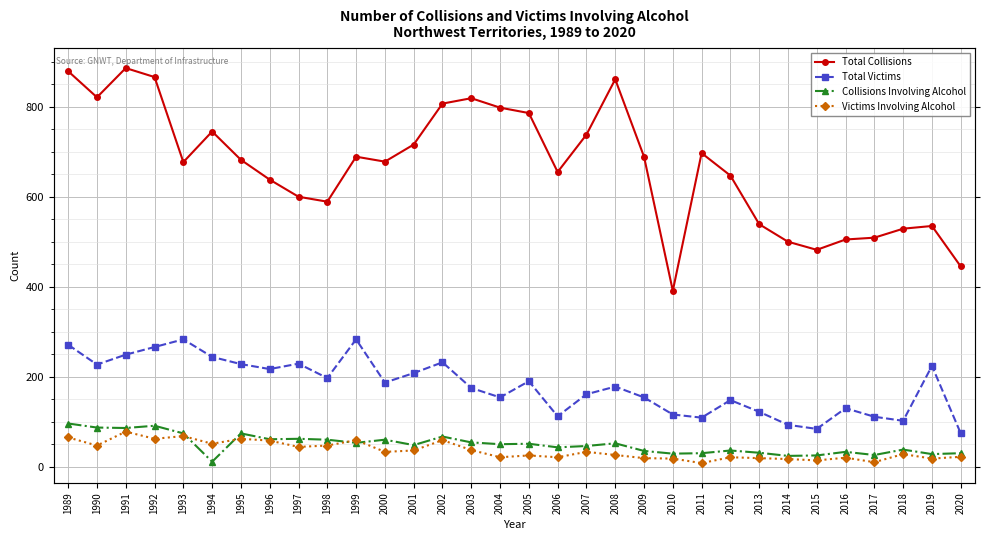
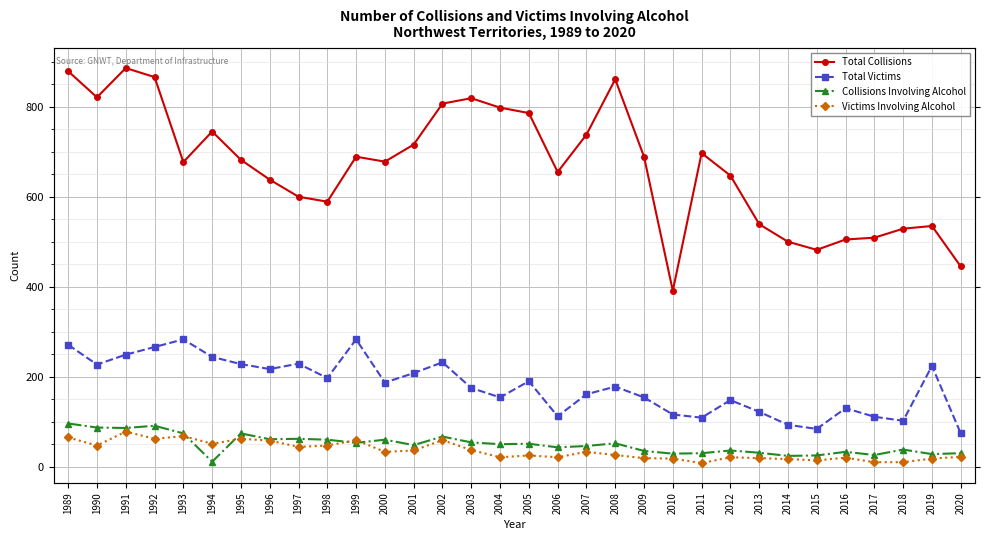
  {
    "Total Collisions": {
      "1989": 880,
      "1990": 820,
      "1991": 890,
      "1992": 870,
      "1993": 680,
      "1994": 750,
      "1995": 680,
      "1996": 640,
      "1997": 600,
      "1998": 590,
      "1999": 690,
      "2000": 680,
      "2001": 720,
      "2002": 810,
      "2003": 820,
      "2004": 800,
      "2005": 790,
      "2006": 660,
      "2007": 740,
      "2008": 860,
      "2009": 690,
      "2010": 390,
      "2011": 700,
      "2012": 650,
      "2013": 540,
      "2014": 500,
      "2015": 480,
      "2016": 510,
      "2017": 510,
      "2018": 530,
      "2019": 540,
      "2020": 450
    },
    "Total Victims": {
      "1989": 270,
      "1990": 230,
      "1991": 250,
      "1992": 270,
      "1993": 280,
      "1994": 240,
      "1995": 230,
      "1996": 220,
      "1997": 230,
      "1998": 200,
      "1999": 280,
      "2000": 190,
      "2001": 210,
      "2002": 230,
      "2003": 180,
      "2004": 150,
      "2005": 190,
      "2006": 110,
      "2007": 160,
      "2008": 180,
      "2009": 150,
      "2010": 120,
      "2011": 110,
      "2012": 150,
      "2013": 120,
      "2014": 90,
      "2015": 80,
      "2016": 130,
      "2017": 110,
      "2018": 100,
      "2019": 220,
      "2020": 70
    },
    "Collisions Involving Alcohol": {
      "1989": 100,
      "1990": 90,
      "1991": 90,
      "1992": 90,
      "1993": 70,
      "1994": 10,
      "1995": 70,
      "1997": 60,
      "1998": 60,
      "1999": 50,
      "2000": 60,
      "2001": 50,
      "2002": 70,
      "2003": 50,
      "2004": 50,
      "2005": 50,
      "2006": 40,
      "2007": 50,
      "2008": 50,
      "2009": 40,
      "2010": 30,
      "2011": 30,
      "2012": 40,
      "2013": 30,
      "2014": 20,
      "2015": 30,
      "2016": 30,
      "2017": 30,
      "2018": 40,
      "2019": 30,
      "2020": 30
    },
    "Victims Involving Alcohol": {
      "1989": 70,
      "1990": 50,
      "1991": 80,
      "1992": 60,
      "1993": 70,
      "1994": 50,
      "1995": 60,
      "1997": 40,
      "1998": 50,
      "1999": 60,
      "2000": 30,
      "2001": 40,
      "2002": 60,
      "2003": 40,
      "2004": 20,
      "2005": 30,
      "2006": 20,
      "2007": 30,
      "2008": 30,
      "2009": 20,
      "2010": 20,
      "2011": 10,
      "2012": 20,
      "2013": 20,
      "2014": 20,
      "2015": 10,
      "2016": 20,
      "2017": 10,
-     "2018": 30,
+     "2018": 10,
      "2019": 20,
      "2020": 20
    }
  }
